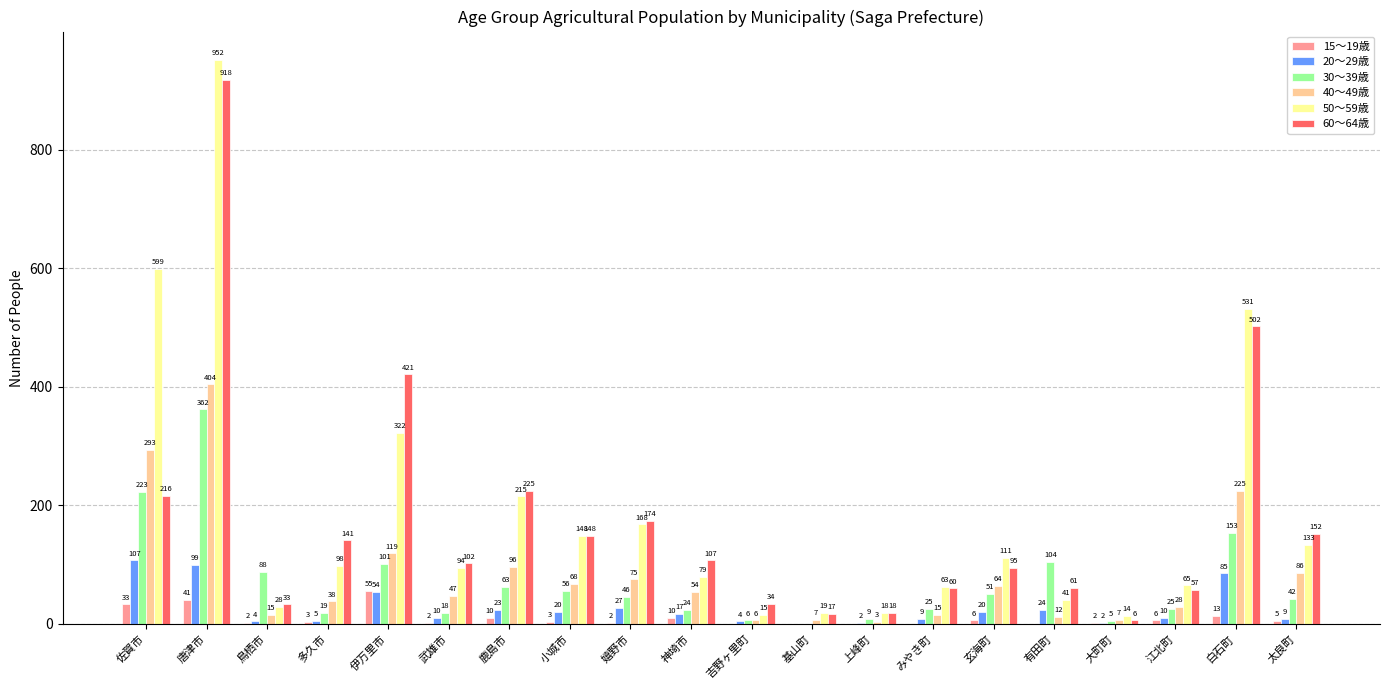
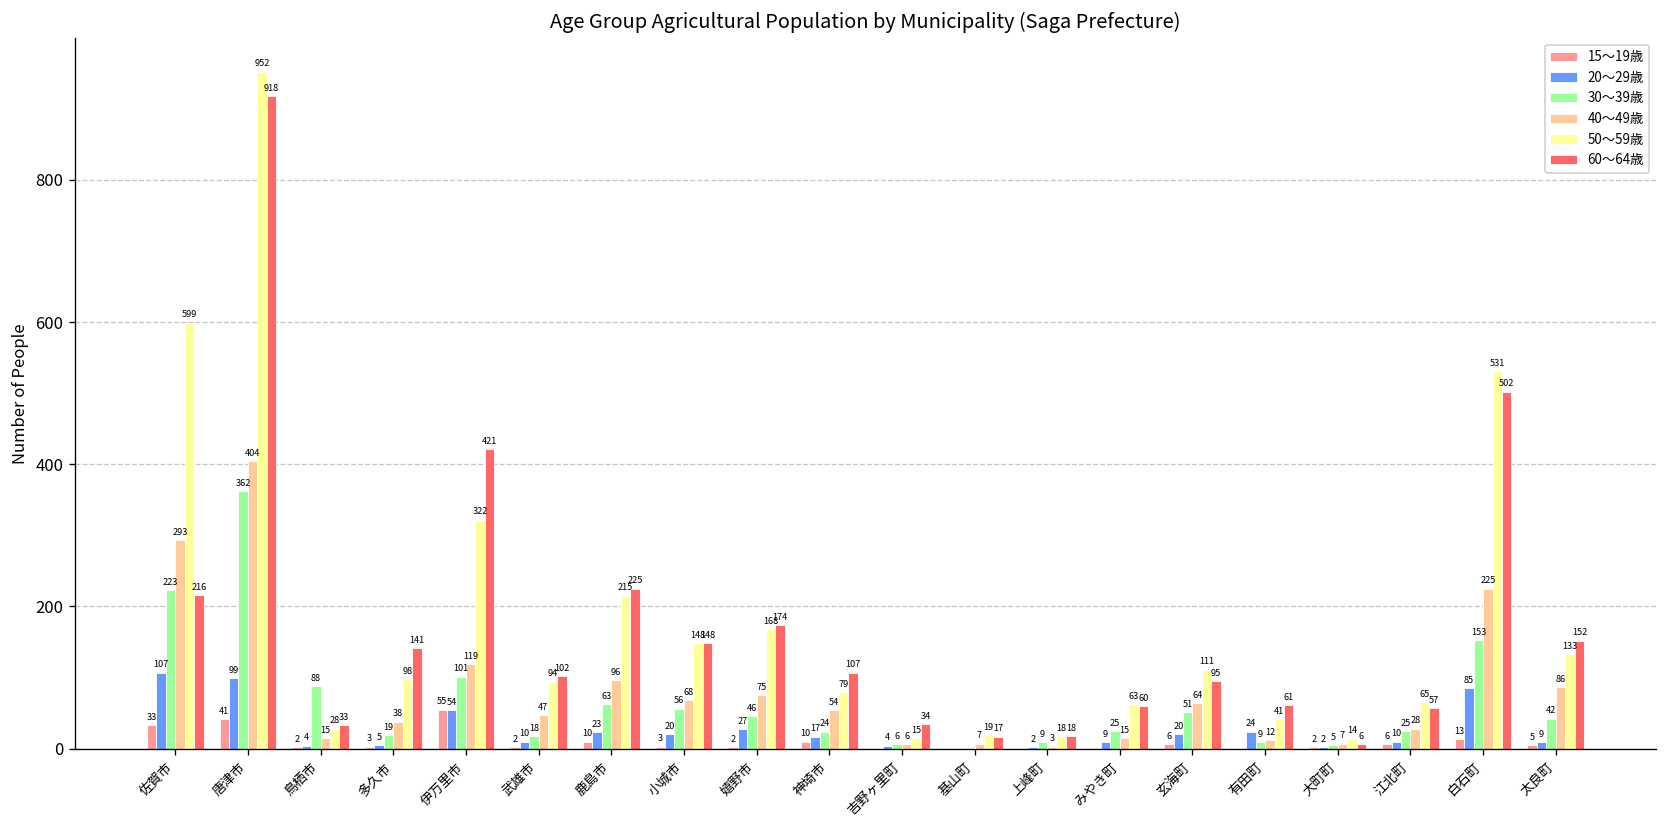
  {
    "20～29歳": {
      "佐賀市": 107,
      "唐津市": 99,
      "鳥栖市": 4,
      "多久市": 5,
      "伊万里市": 54,
      "武雄市": 10,
      "鹿島市": 23,
      "小城市": 20,
      "嬉野市": 27,
      "神埼市": 17,
      "吉野ヶ里町": 4,
      "上峰町": 2,
      "みやき町": 9,
      "玄海町": 20,
      "有田町": 24,
      "大町町": 2,
      "江北町": 10,
      "白石町": 85,
      "太良町": 9
    },
    "30～39歳": {
      "佐賀市": 223,
      "唐津市": 362,
      "鳥栖市": 88,
      "多久市": 19,
      "伊万里市": 101,
      "武雄市": 18,
      "鹿島市": 63,
      "小城市": 56,
      "嬉野市": 46,
      "神埼市": 24,
      "吉野ヶ里町": 6,
      "上峰町": 9,
      "みやき町": 25,
      "玄海町": 51,
-     "有田町": 104,
+     "有田町": 9,
      "大町町": 5,
      "江北町": 25,
      "白石町": 153,
      "太良町": 42
    },
    "60～64歳": {
      "佐賀市": 216,
      "唐津市": 918,
      "鳥栖市": 33,
      "多久市": 141,
      "伊万里市": 421,
      "武雄市": 102,
      "鹿島市": 225,
      "神埼市": 107,
      "吉野ヶ里町": 34,
      "基山町": 17,
      "上峰町": 18,
      "みやき町": 60,
      "玄海町": 95,
      "有田町": 61,
      "大町町": 6,
      "江北町": 57,
      "白石町": 502,
      "太良町": 152
    }
  }
